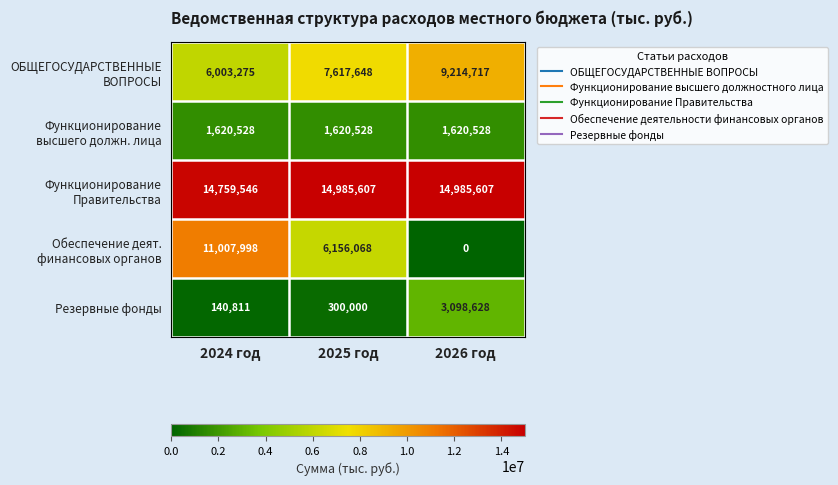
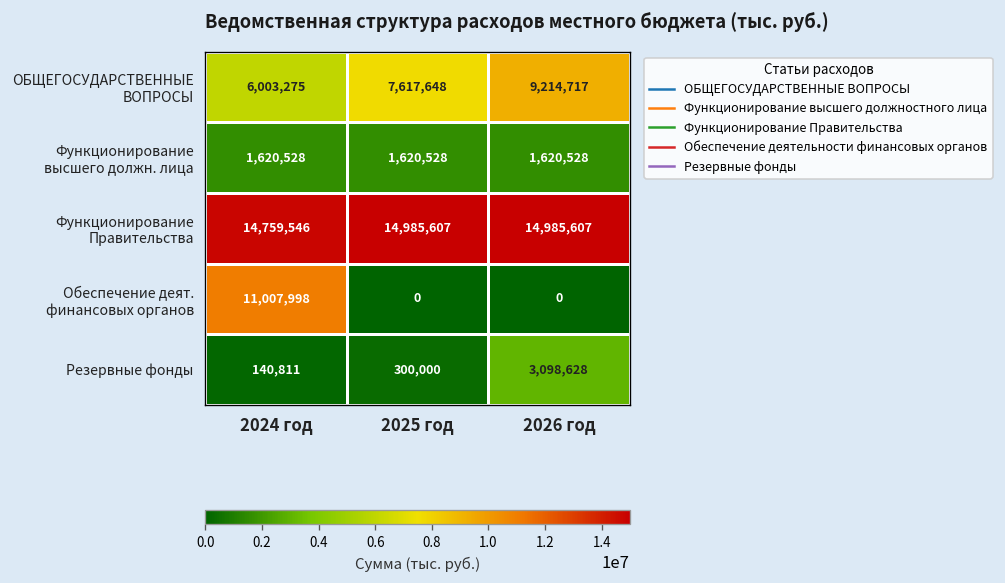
  {
    "ОБЩЕГОСУДАРСТВЕННЫЕ ВОПРОСЫ": {
      "2024 год": "6,003,275",
      "2025 год": "7,617,648",
      "2026 год": "9,214,717"
    },
    "Функционирование высшего должн. лица": {
      "2024 год": "1,620,528",
      "2025 год": "1,620,528",
      "2026 год": "1,620,528"
    },
    "Функционирование Правительства": {
      "2024 год": "14,759,546",
      "2025 год": "14,985,607",
      "2026 год": "14,985,607"
    },
    "Обеспечение деят. финансовых органов": {
      "2024 год": "11,007,998",
-     "2025 год": "6,156,068",
+     "2025 год": "0",
      "2026 год": "0"
    },
    "Резервные фонды": {
      "2024 год": "140,811",
      "2025 год": "300,000",
      "2026 год": "3,098,628"
    }
  }
